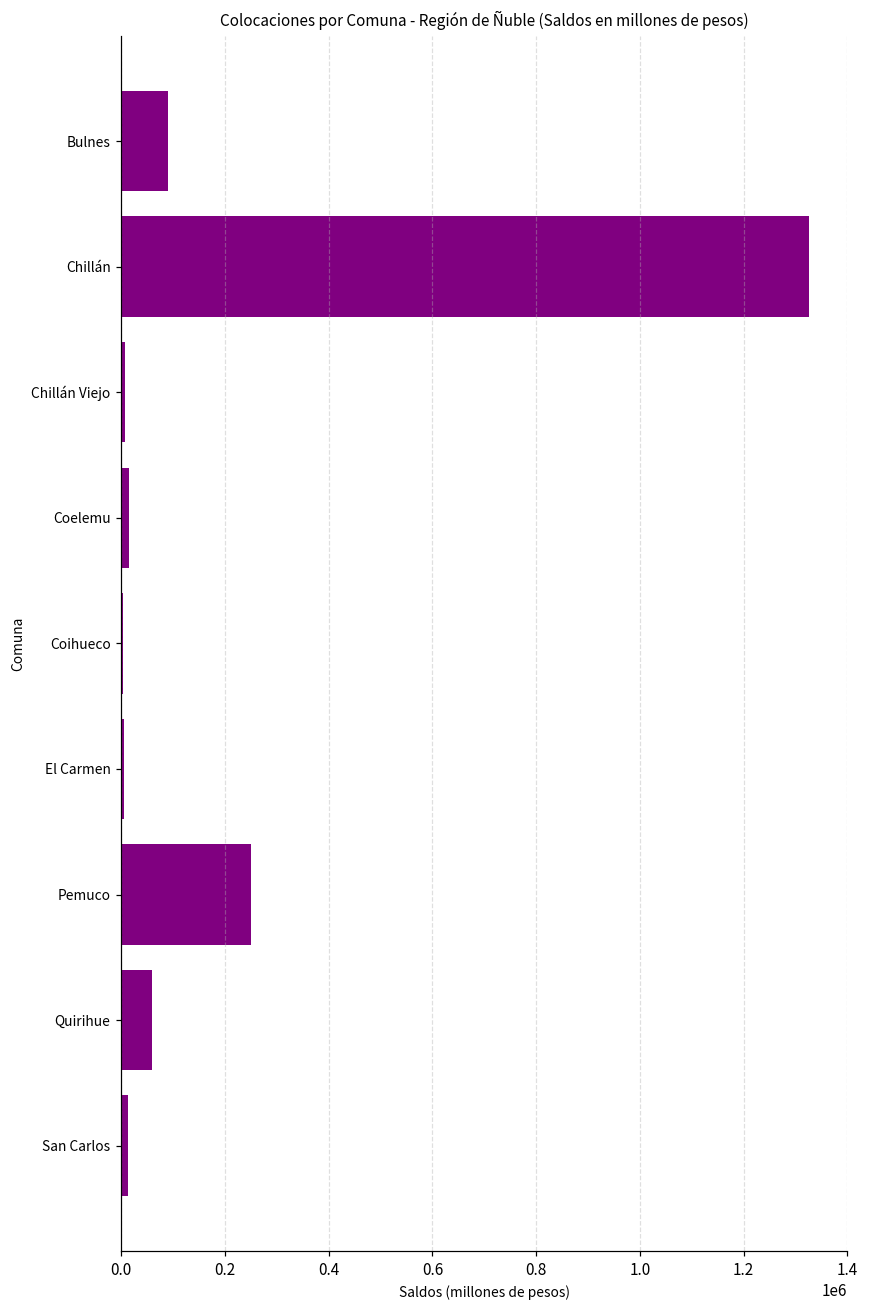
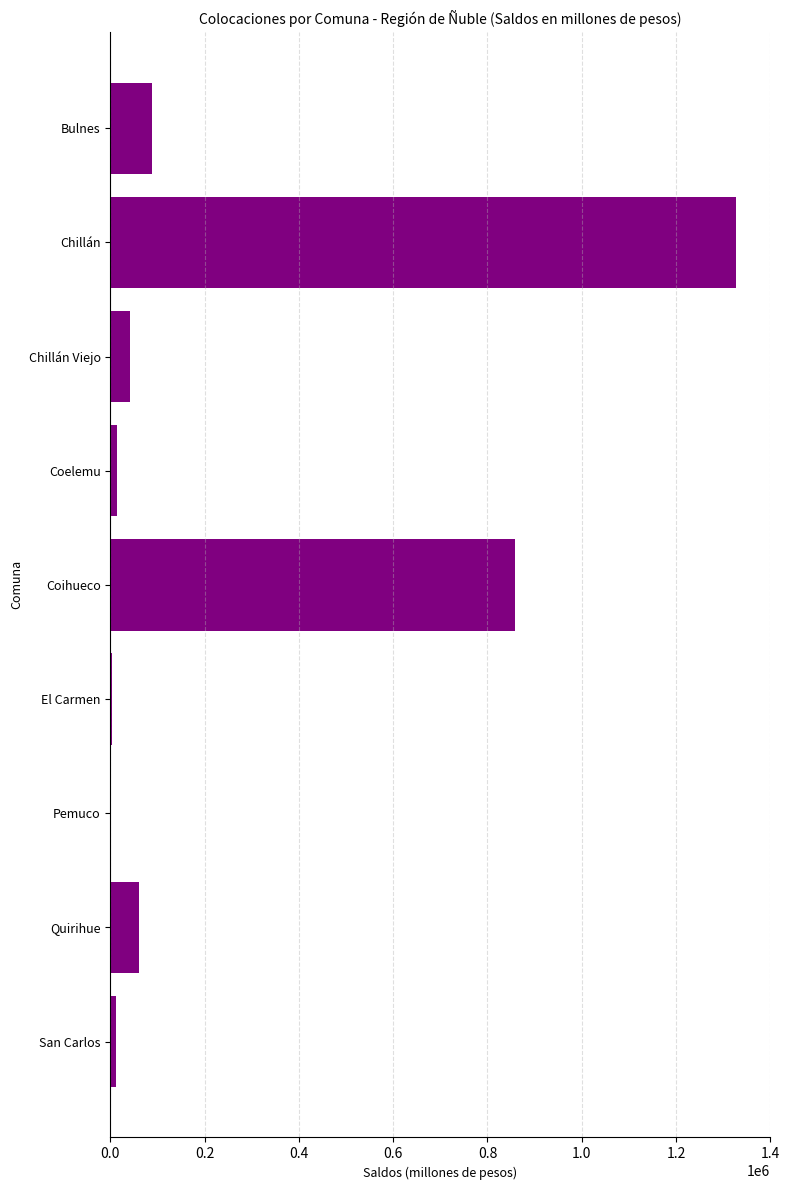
  {
    "Bulnes": 90000,
    "Chillán": 1330000,
-   "Chillán Viejo": 10000,
+   "Chillán Viejo": 40000,
    "Coelemu": 10000,
-   "Coihueco": 0,
-   "Pemuco": 250000,
+   "Coihueco": 860000,
+   "Pemuco": 0,
    "Quirihue": 60000,
    "San Carlos": 10000
  }
